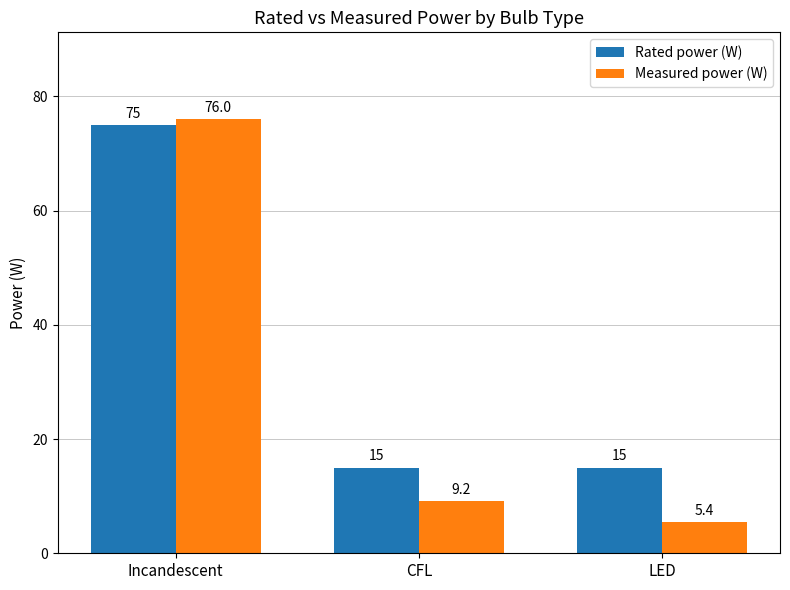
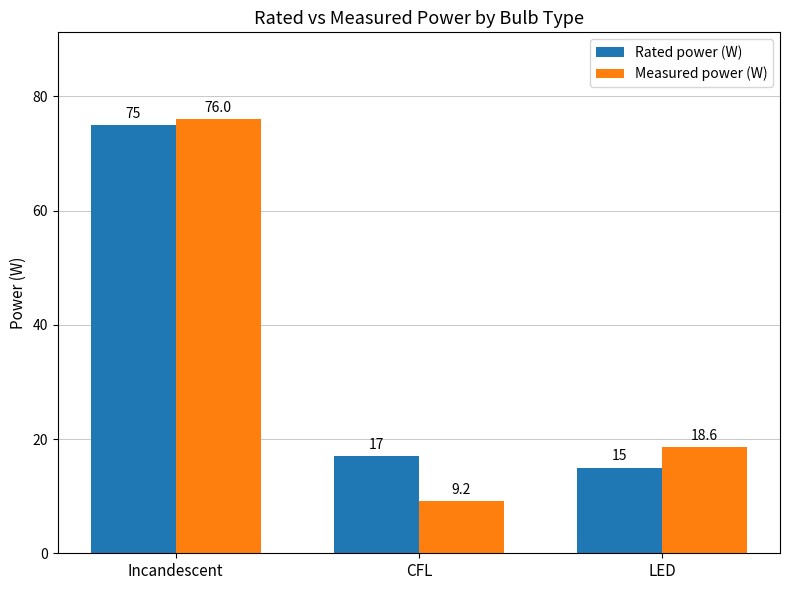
  {
    "Rated power (W)": {
      "Incandescent": 75,
-     "CFL": 15,
+     "CFL": 17,
      "LED": 15
    },
    "Measured power (W)": {
      "Incandescent": 76.0,
      "CFL": 9.2,
-     "LED": 5.4
+     "LED": 18.6
    }
  }
